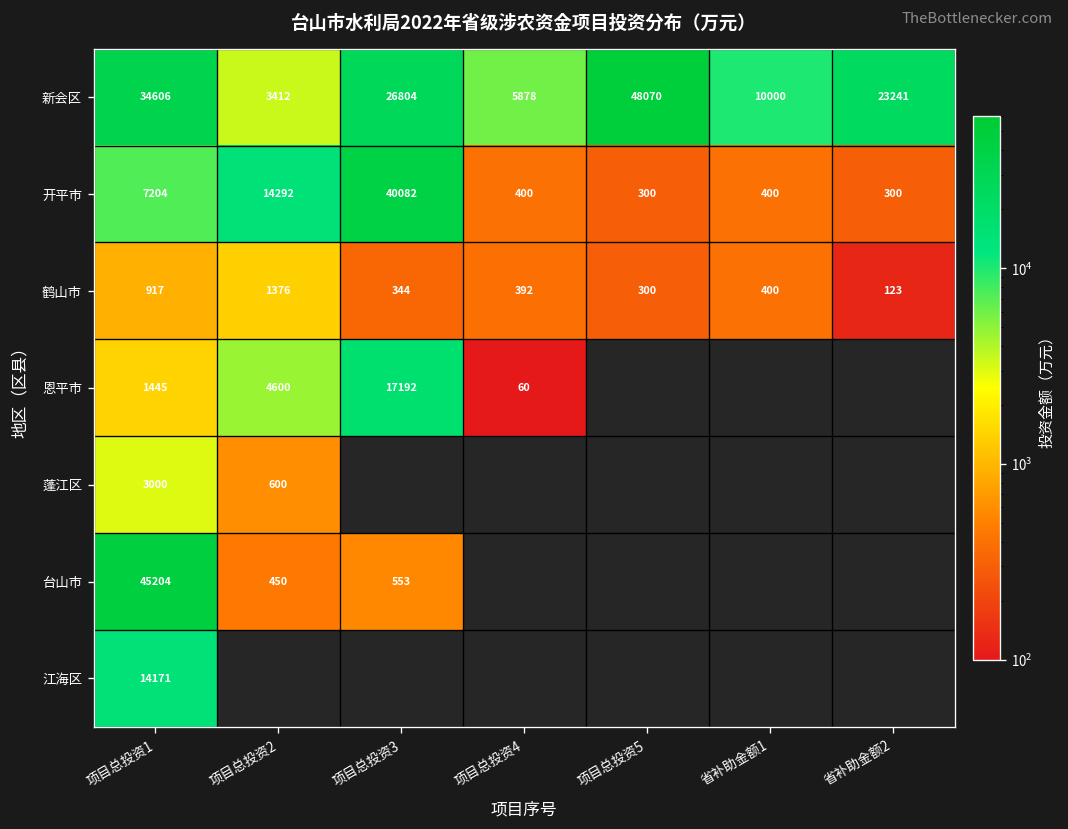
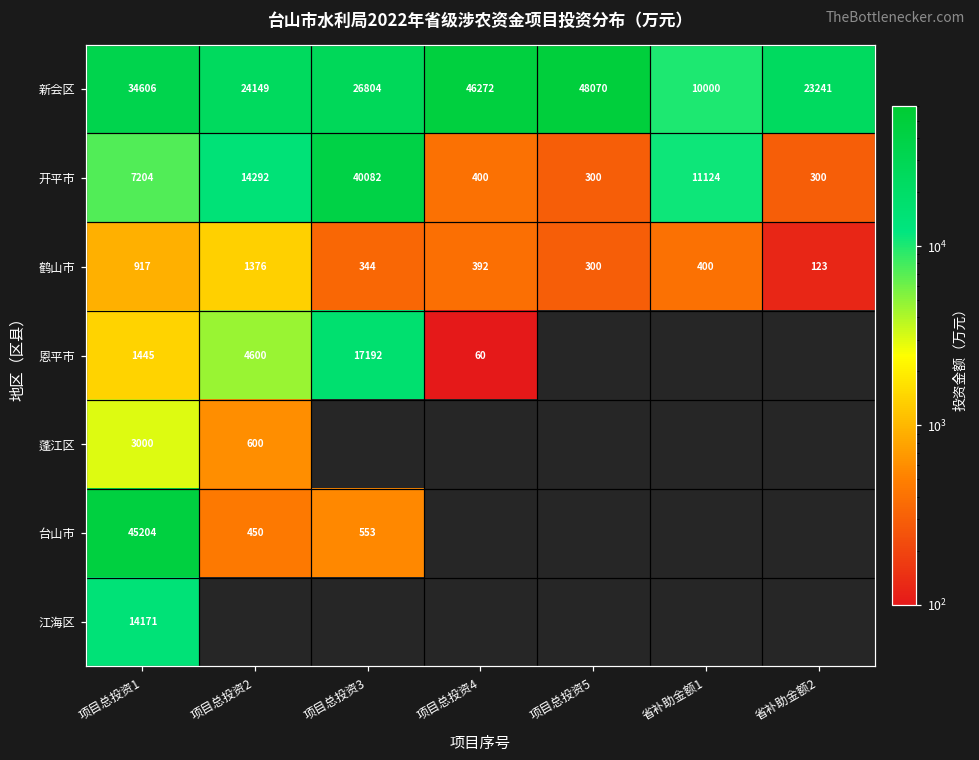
  {
    "新会区": {
      "项目总投资1": 34606,
-     "项目总投资2": 3412,
+     "项目总投资2": 24149,
      "项目总投资3": 26804,
-     "项目总投资4": 5878,
+     "项目总投资4": 46272,
      "项目总投资5": 48070,
      "省补助金额1": 10000,
      "省补助金额2": 23241
    },
    "开平市": {
      "项目总投资1": 7204,
      "项目总投资2": 14292,
      "项目总投资3": 40082,
      "项目总投资4": 400,
      "项目总投资5": 300,
-     "省补助金额1": 400,
+     "省补助金额1": 11124,
      "省补助金额2": 300
    },
    "鹤山市": {
      "项目总投资1": 917,
      "项目总投资2": 1376,
      "项目总投资3": 344,
      "项目总投资4": 392,
      "项目总投资5": 300,
      "省补助金额1": 400,
      "省补助金额2": 123
    },
    "恩平市": {
      "项目总投资1": 1445,
      "项目总投资2": 4600,
      "项目总投资3": 17192,
      "项目总投资4": 60
    },
    "蓬江区": {
      "项目总投资1": 3000,
      "项目总投资2": 600
    },
    "台山市": {
      "项目总投资1": 45204,
      "项目总投资2": 450,
      "项目总投资3": 553
    },
    "江海区": {
      "项目总投资1": 14171
    }
  }
